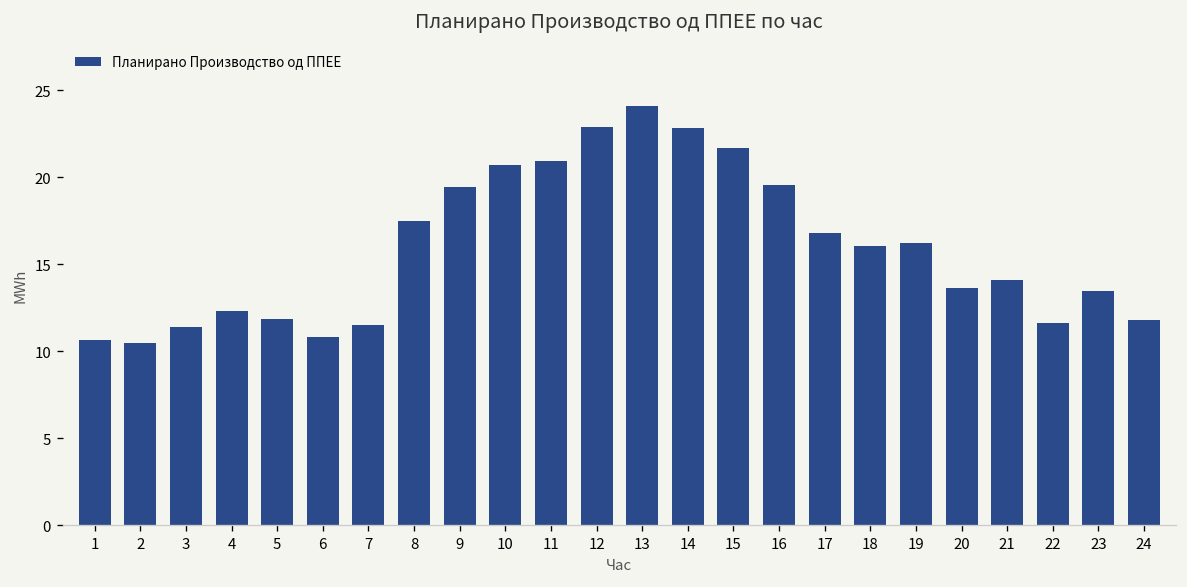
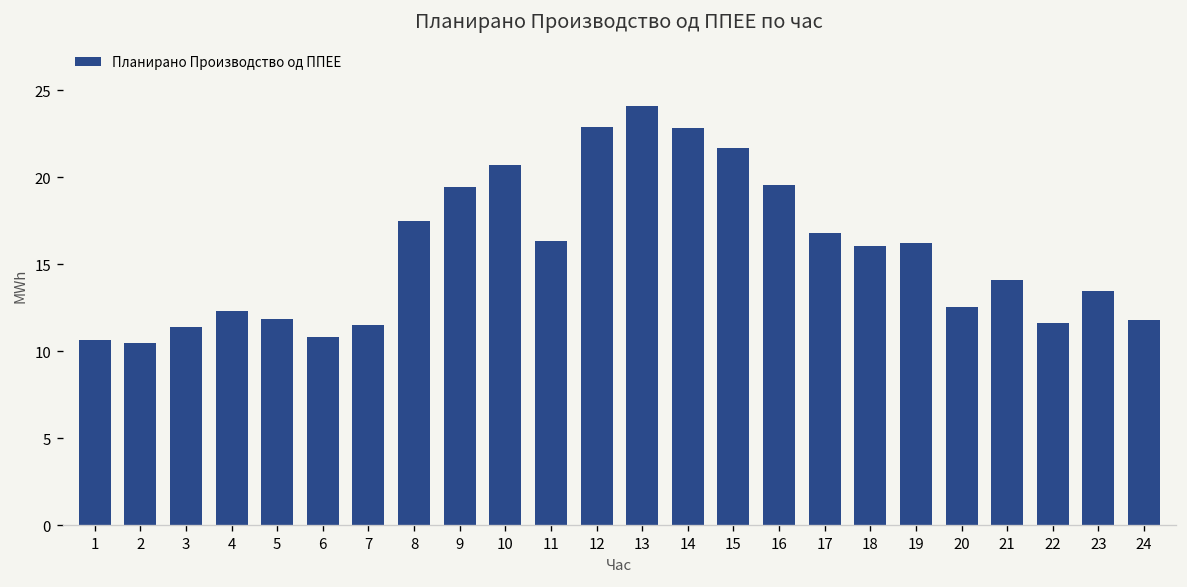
  {
    "1": 10.7,
    "2": 10.5,
    "3": 11.4,
    "4": 12.4,
    "5": 11.8,
    "6": 10.8,
    "7": 11.5,
    "8": 17.5,
    "9": 19.5,
    "10": 20.7,
-   "11": 21.0,
+   "11": 16.4,
    "12": 22.9,
    "13": 24.1,
    "14": 22.8,
    "15": 21.7,
    "16": 19.6,
    "17": 16.8,
    "18": 16.0,
    "19": 16.2,
-   "20": 13.7,
+   "20": 12.5,
    "21": 14.1,
    "22": 11.7,
    "23": 13.5,
    "24": 11.8
  }
